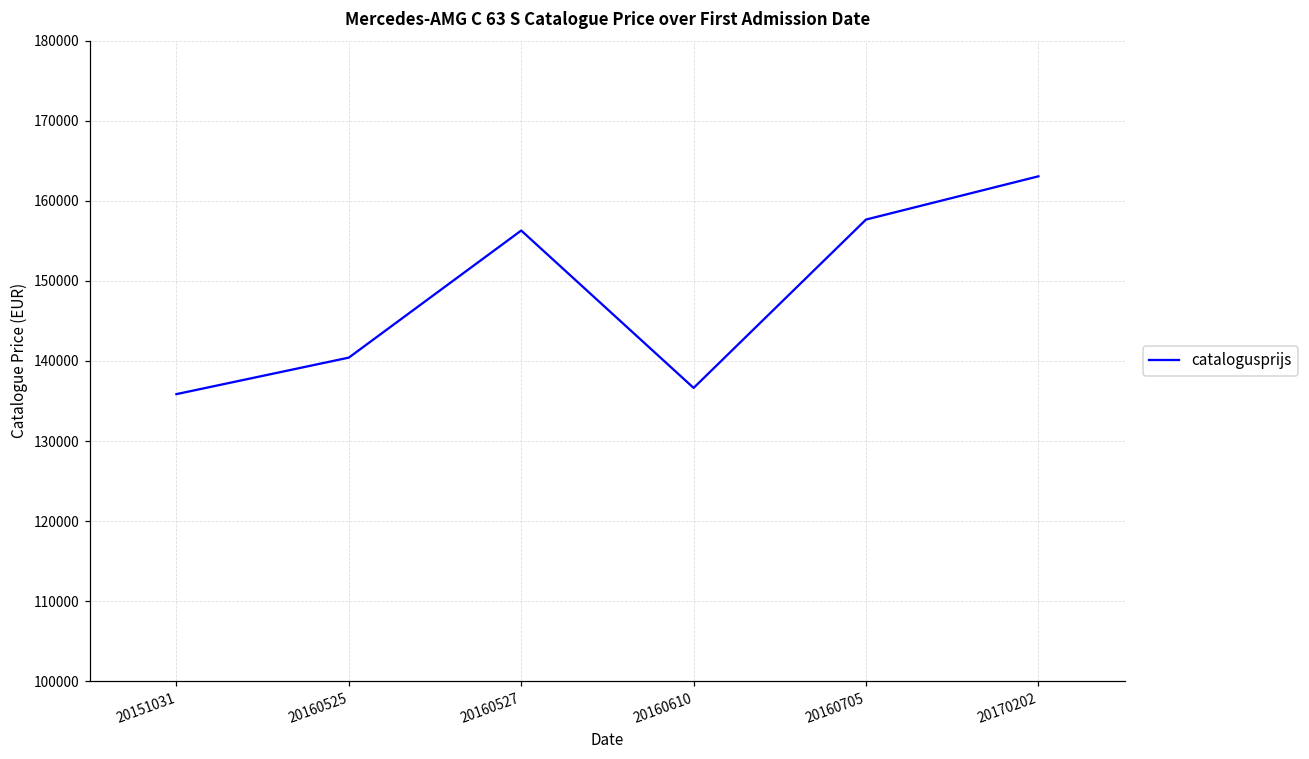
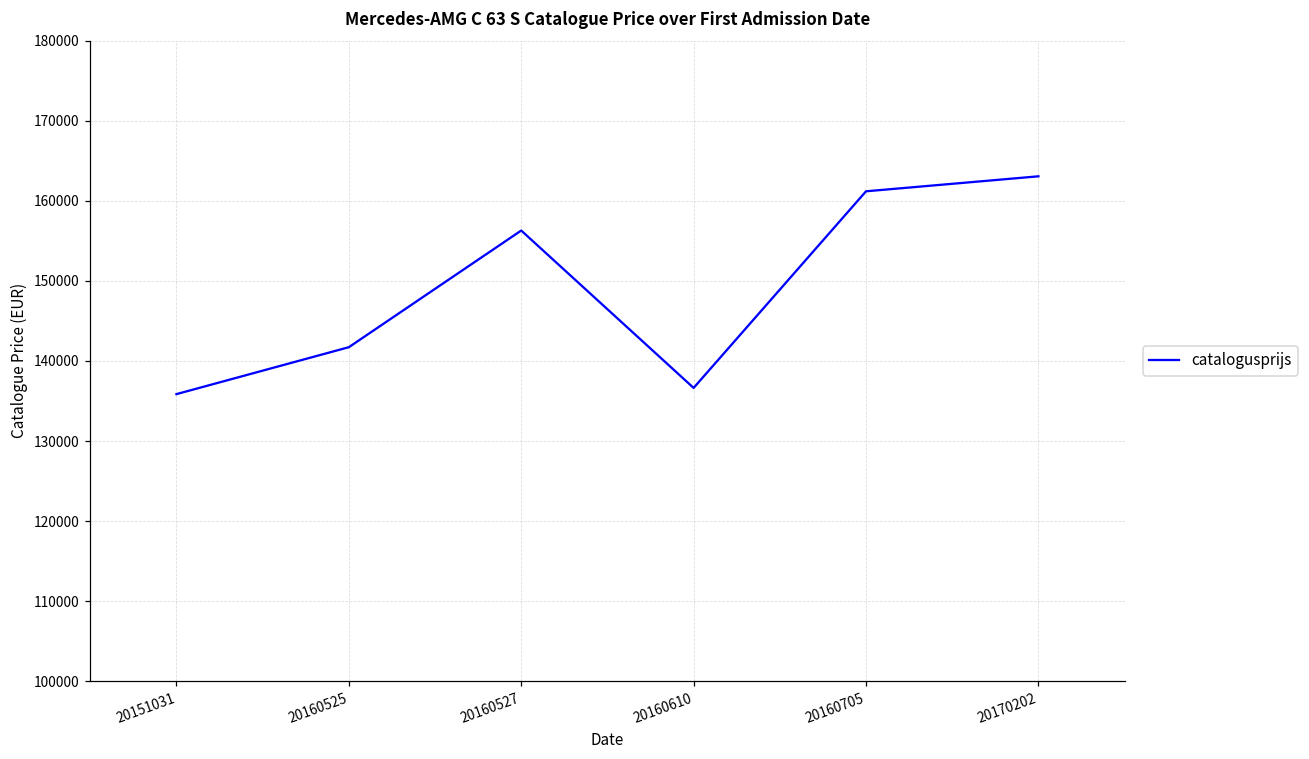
  {
    "20151031": 136000,
-   "20160525": 140000,
+   "20160525": 142000,
    "20160527": 156000,
    "20160610": 137000,
-   "20160705": 158000,
+   "20160705": 161000,
    "20170202": 163000
  }
